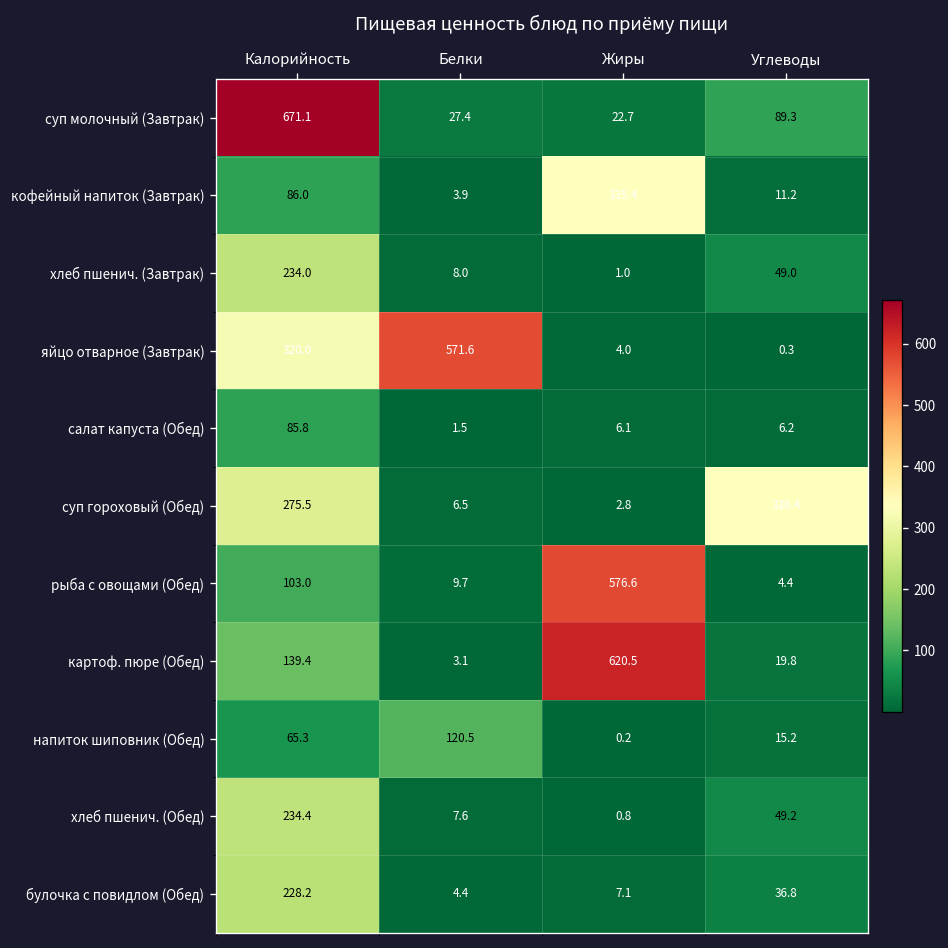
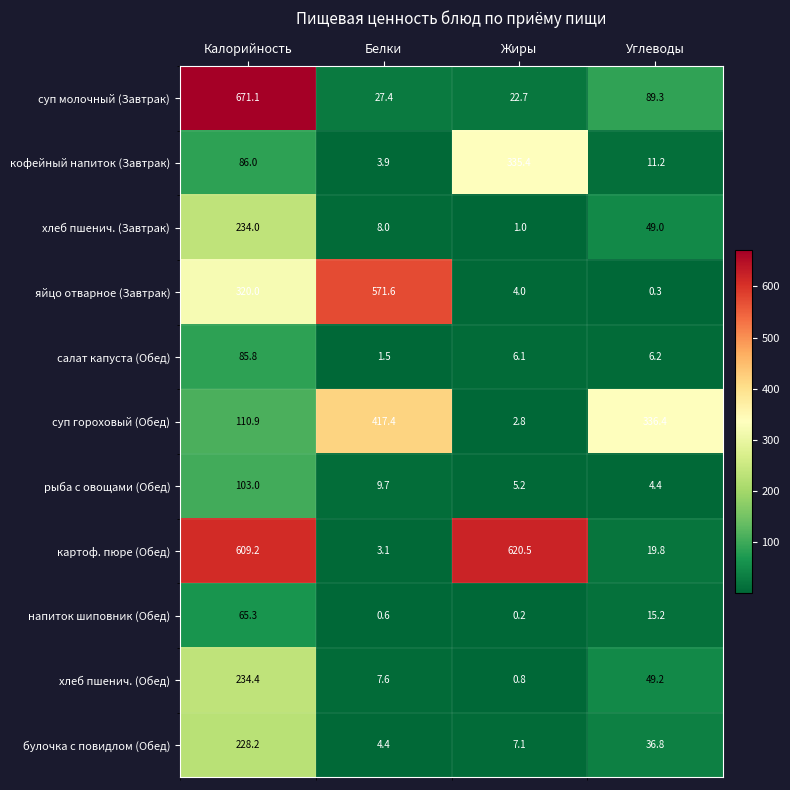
  {
    "суп молочный (Завтрак)": {
      "Калорийность": 671.1,
      "Белки": 27.4,
      "Жиры": 22.7,
      "Углеводы": 89.3
    },
    "кофейный напиток (Завтрак)": {
      "Калорийность": 86.0,
      "Белки": 3.9,
      "Жиры": 335.4,
      "Углеводы": 11.2
    },
    "хлеб пшенич. (Завтрак)": {
      "Калорийность": 234.0,
      "Белки": 8.0,
      "Жиры": 1.0,
      "Углеводы": 49.0
    },
    "яйцо отварное (Завтрак)": {
      "Калорийность": 320.0,
      "Белки": 571.6,
      "Жиры": 4.0,
      "Углеводы": 0.3
    },
    "салат капуста (Обед)": {
      "Калорийность": 85.8,
      "Белки": 1.5,
      "Жиры": 6.1,
      "Углеводы": 6.2
    },
    "суп гороховый (Обед)": {
-     "Калорийность": 275.5,
-     "Белки": 6.5,
+     "Калорийность": 110.9,
+     "Белки": 417.4,
      "Жиры": 2.8,
      "Углеводы": 336.4
    },
    "рыба с овощами (Обед)": {
      "Калорийность": 103.0,
      "Белки": 9.7,
-     "Жиры": 576.6,
+     "Жиры": 5.2,
      "Углеводы": 4.4
    },
    "картоф. пюре (Обед)": {
-     "Калорийность": 139.4,
+     "Калорийность": 609.2,
      "Белки": 3.1,
      "Жиры": 620.5,
      "Углеводы": 19.8
    },
    "напиток шиповник (Обед)": {
      "Калорийность": 65.3,
-     "Белки": 120.5,
+     "Белки": 0.6,
      "Жиры": 0.2,
      "Углеводы": 15.2
    },
    "хлеб пшенич. (Обед)": {
      "Калорийность": 234.4,
      "Белки": 7.6,
      "Жиры": 0.8,
      "Углеводы": 49.2
    },
    "булочка с повидлом (Обед)": {
      "Калорийность": 228.2,
      "Белки": 4.4,
      "Жиры": 7.1,
      "Углеводы": 36.8
    }
  }
